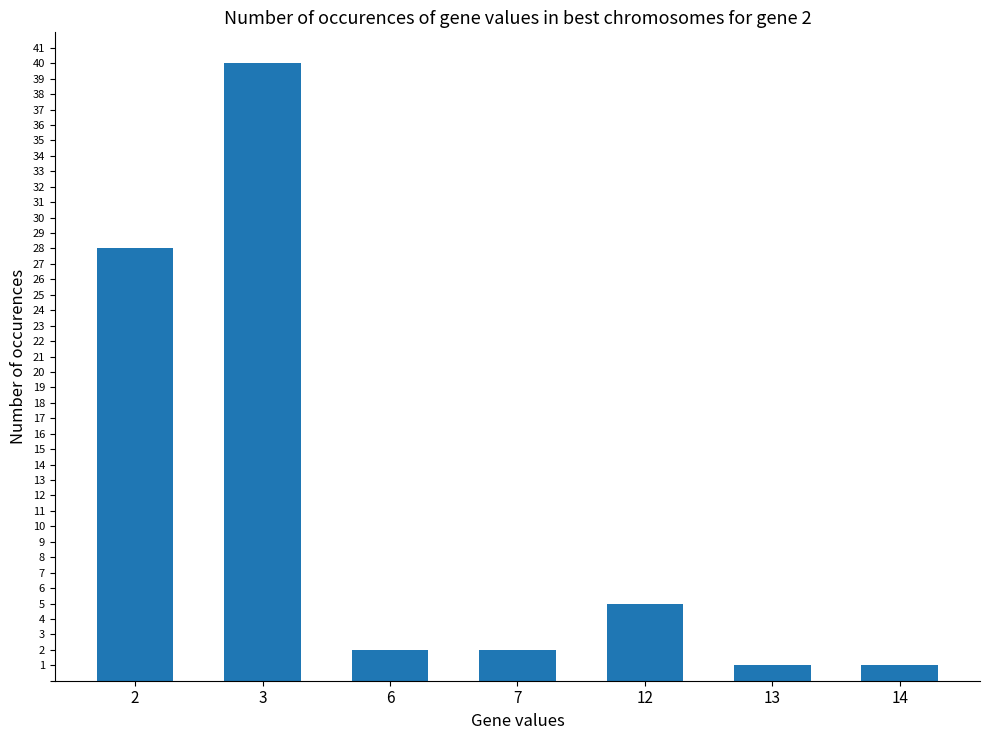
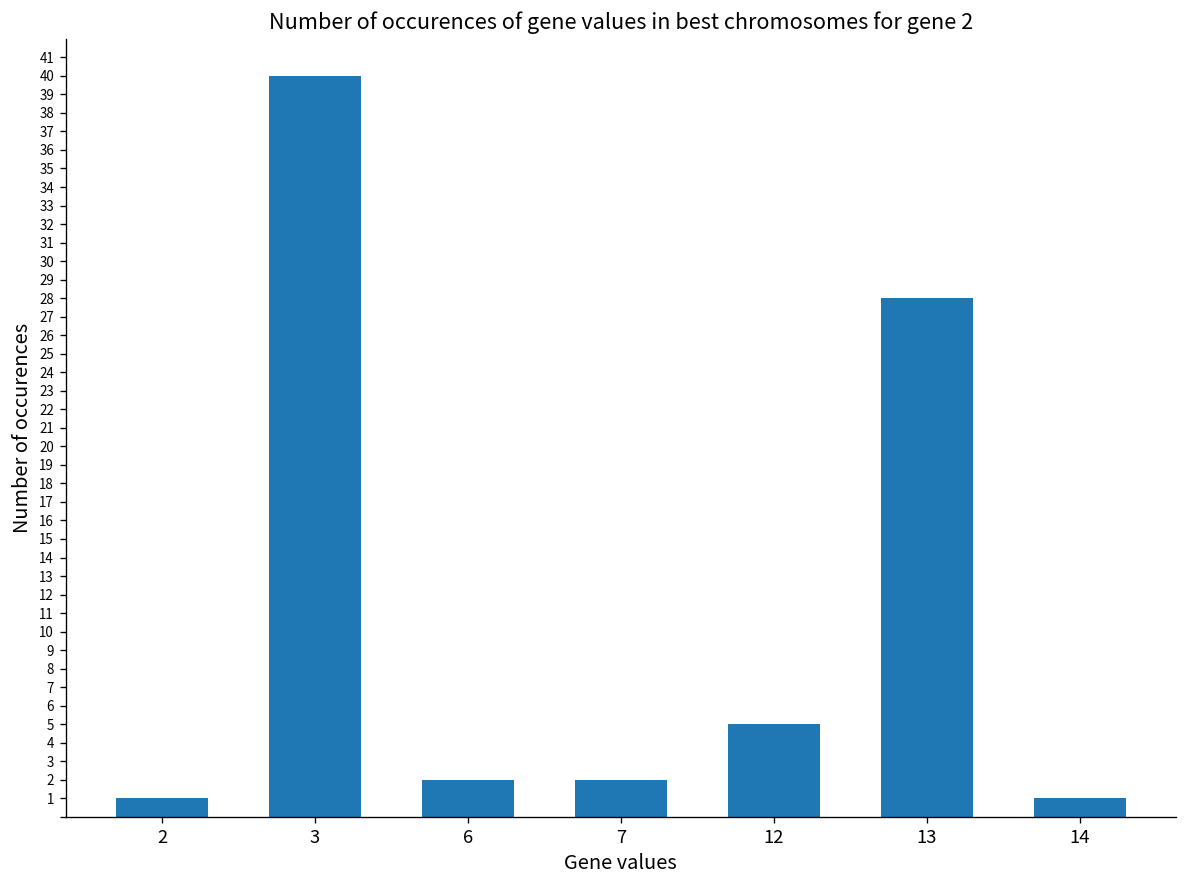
  {
-   "2": 28,
+   "2": 1,
    "3": 40,
    "6": 2,
    "7": 2,
    "12": 5,
-   "13": 1,
+   "13": 28,
    "14": 1
  }
